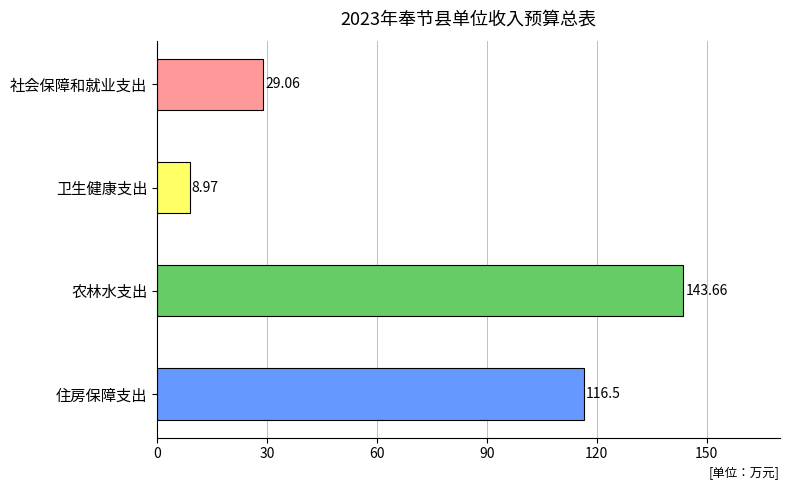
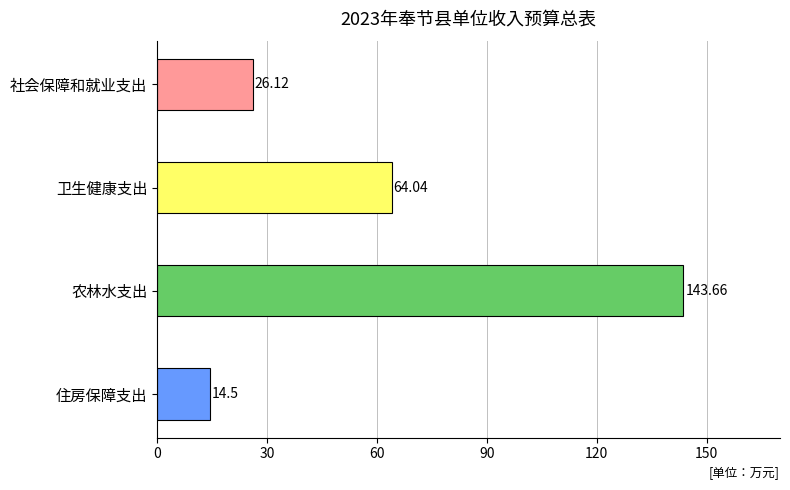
  {
-   "社会保障和就业支出": 29.06,
-   "卫生健康支出": 8.97,
+   "社会保障和就业支出": 26.12,
+   "卫生健康支出": 64.04,
    "农林水支出": 143.66,
-   "住房保障支出": 116.5
+   "住房保障支出": 14.5
  }
